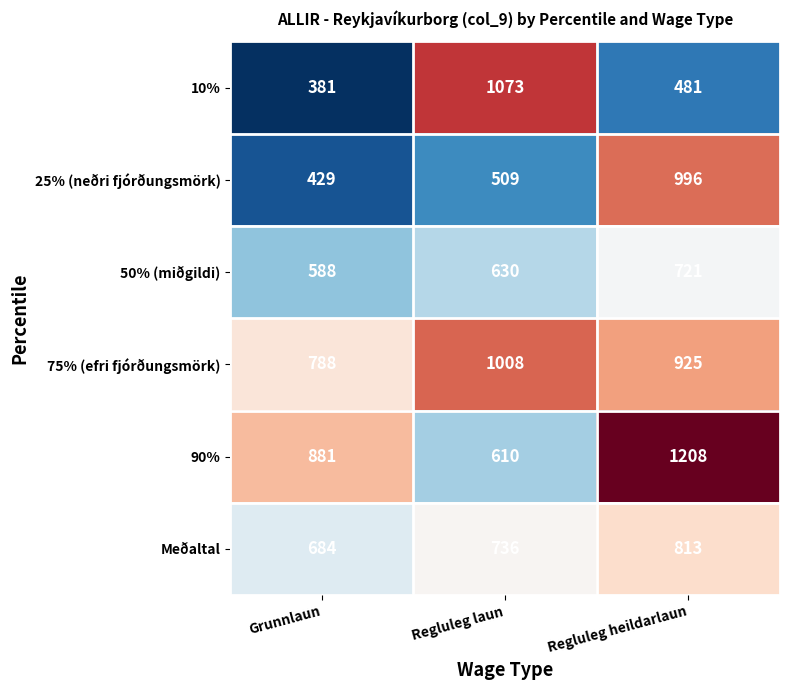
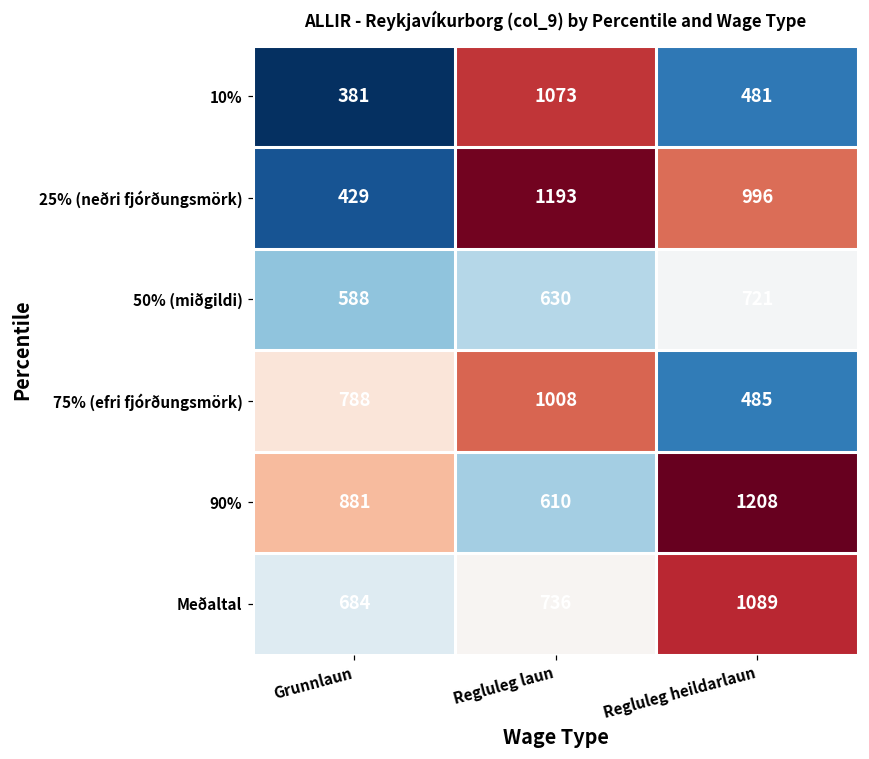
  {
    "10%": {
      "Grunnlaun": 381,
      "Regluleg laun": 1073,
      "Regluleg heildarlaun": 481
    },
    "25% (neðri fjórðungsmörk)": {
      "Grunnlaun": 429,
-     "Regluleg laun": 509,
+     "Regluleg laun": 1193,
      "Regluleg heildarlaun": 996
    },
    "50% (miðgildi)": {
      "Grunnlaun": 588,
      "Regluleg laun": 630
    },
    "75% (efri fjórðungsmörk)": {
      "Regluleg laun": 1008,
-     "Regluleg heildarlaun": 925
+     "Regluleg heildarlaun": 485
    },
    "90%": {
      "Grunnlaun": 881,
      "Regluleg laun": 610,
      "Regluleg heildarlaun": 1208
    },
    "Meðaltal": {
-     "Regluleg heildarlaun": 813
+     "Regluleg heildarlaun": 1089
    }
  }
